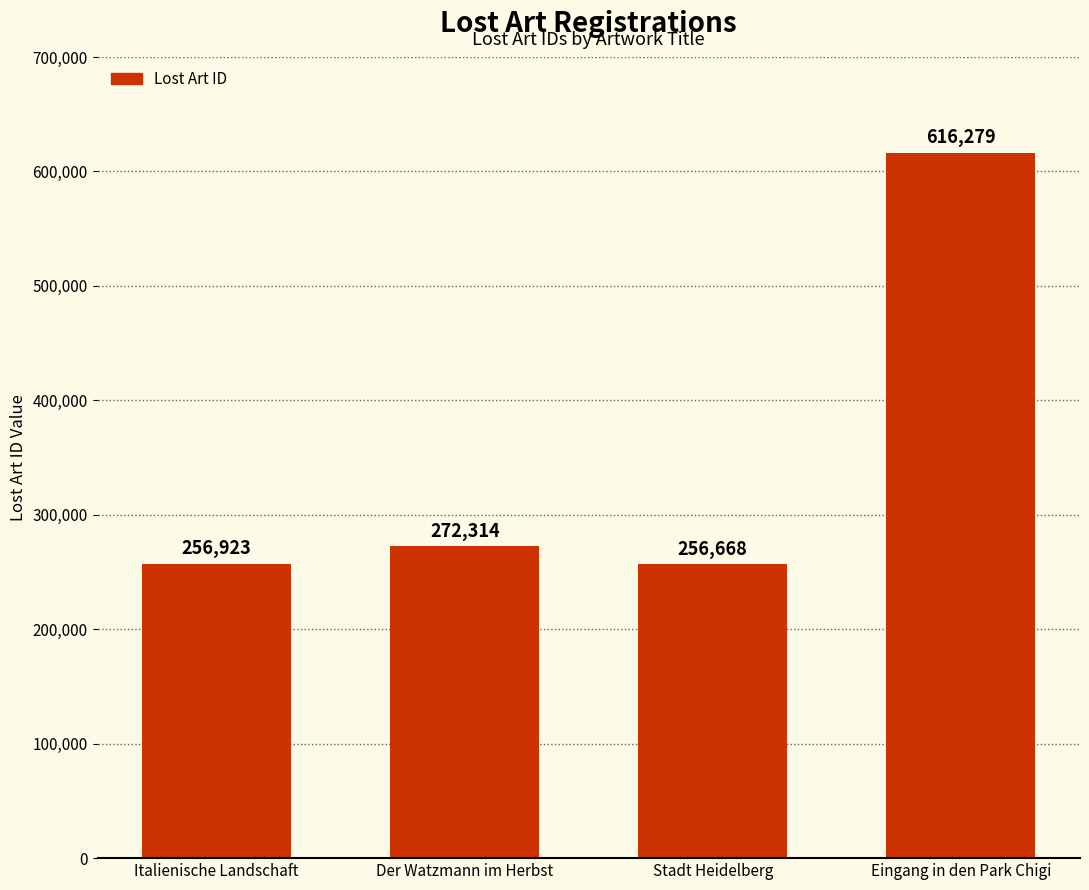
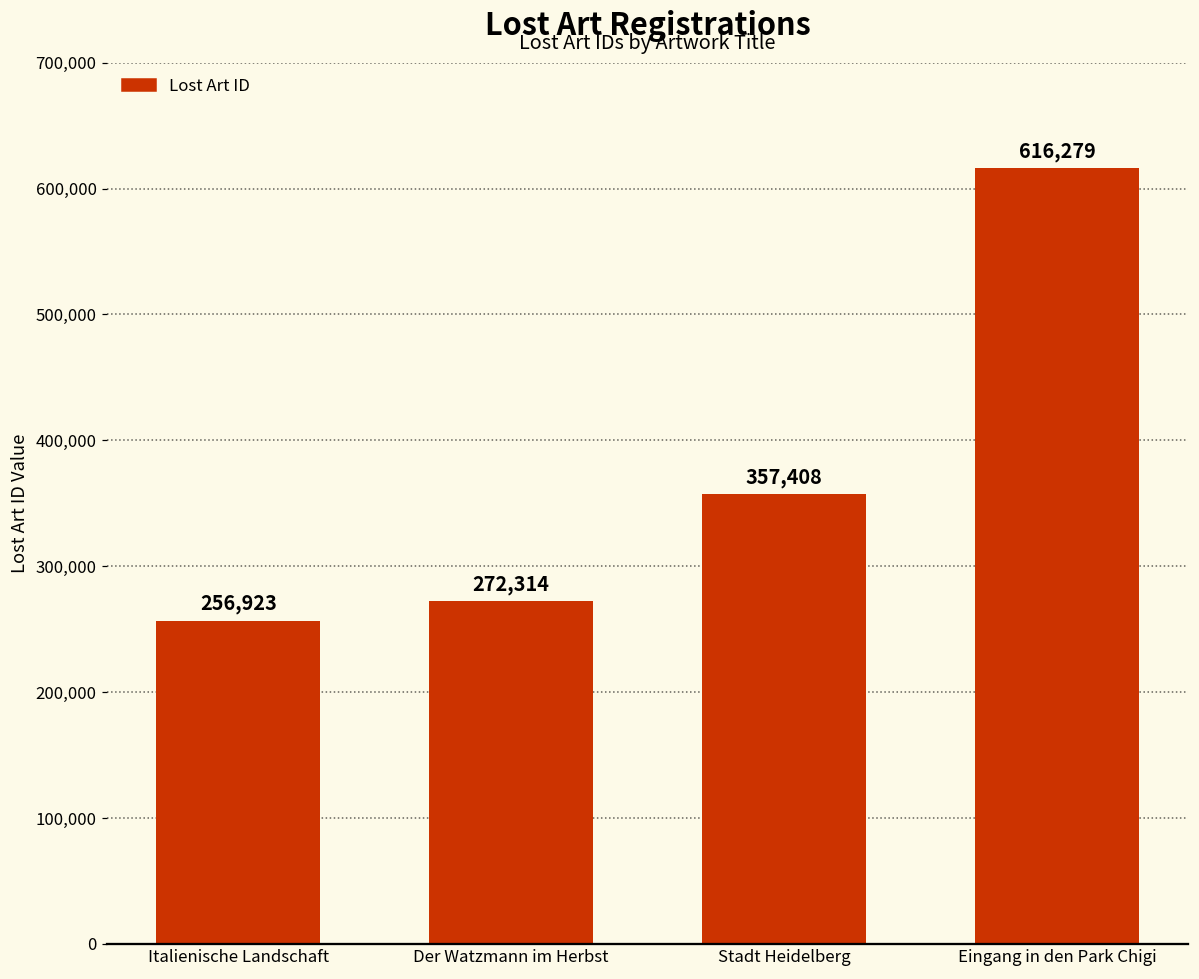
  {
    "Italienische Landschaft": "256,923",
    "Der Watzmann im Herbst": "272,314",
-   "Stadt Heidelberg": "256,668",
+   "Stadt Heidelberg": "357,408",
    "Eingang in den Park Chigi": "616,279"
  }
